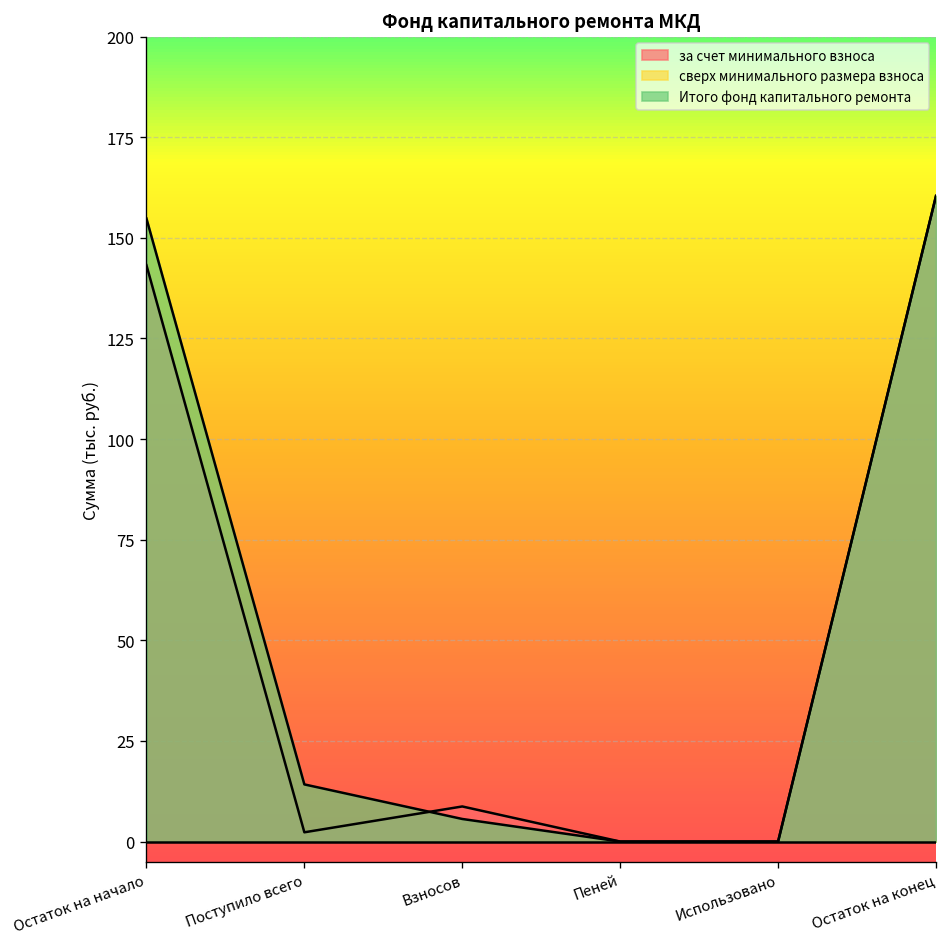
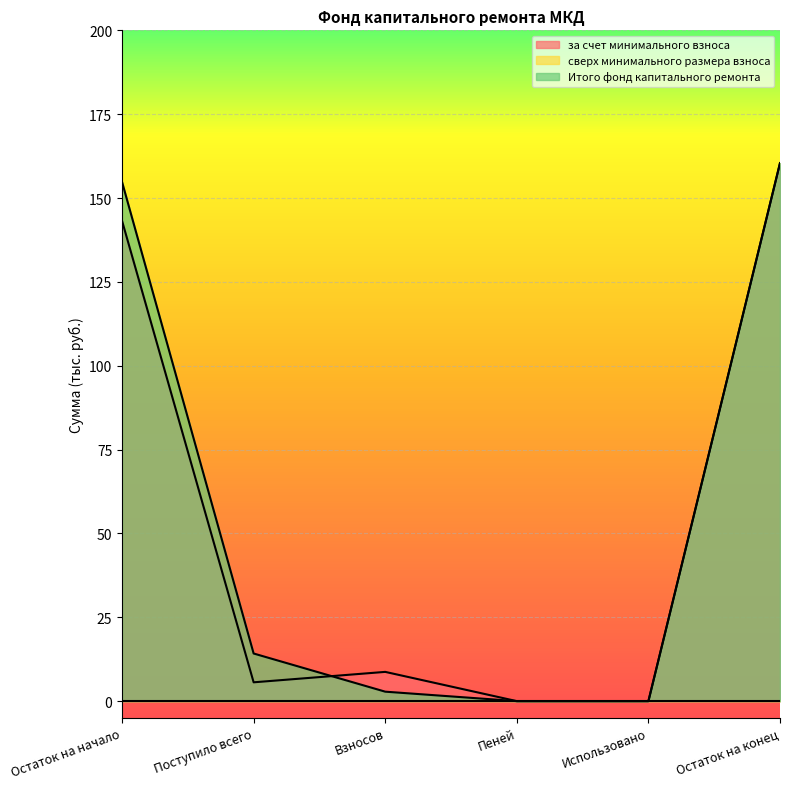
  {
    "за счет минимального взноса": {
      "Остаток на начало": 143,
-     "Поступило всего": 2,
+     "Поступило всего": 6,
      "Взносов": 9
    },
    "сверх минимального размера взноса": {
      "Остаток на начало": 0,
      "Поступило всего": 0,
      "Взносов": 0,
      "Остаток на конец": 0
    },
    "Итого фонд капитального ремонта": {
      "Остаток на начало": 155,
      "Поступило всего": 14,
-     "Взносов": 6
+     "Взносов": 3
    }
  }
